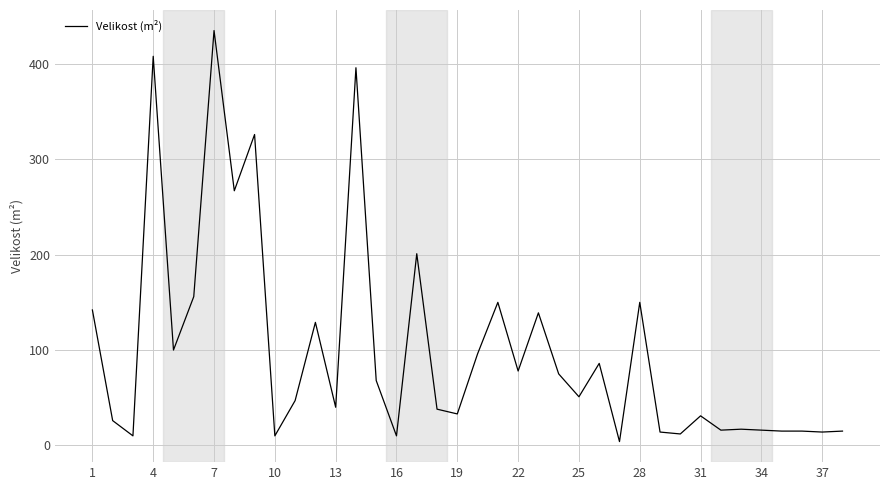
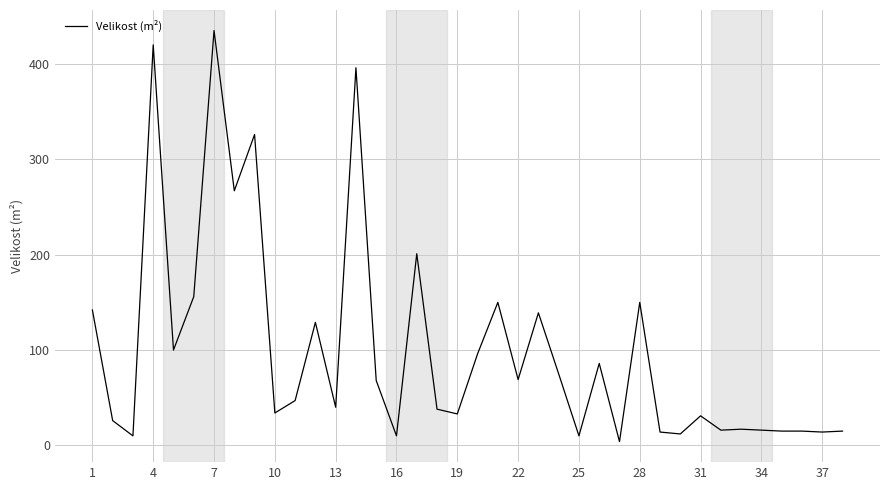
  {
    "1": 140,
-   "4": 410,
+   "4": 420,
    "7": 440,
-   "10": 10,
+   "10": 30,
    "13": 40,
    "16": 10,
    "19": 30,
-   "22": 80,
-   "25": 50,
+   "22": 70,
+   "25": 10,
    "28": 150,
    "31": 30,
    "34": 20,
    "37": 10
  }
